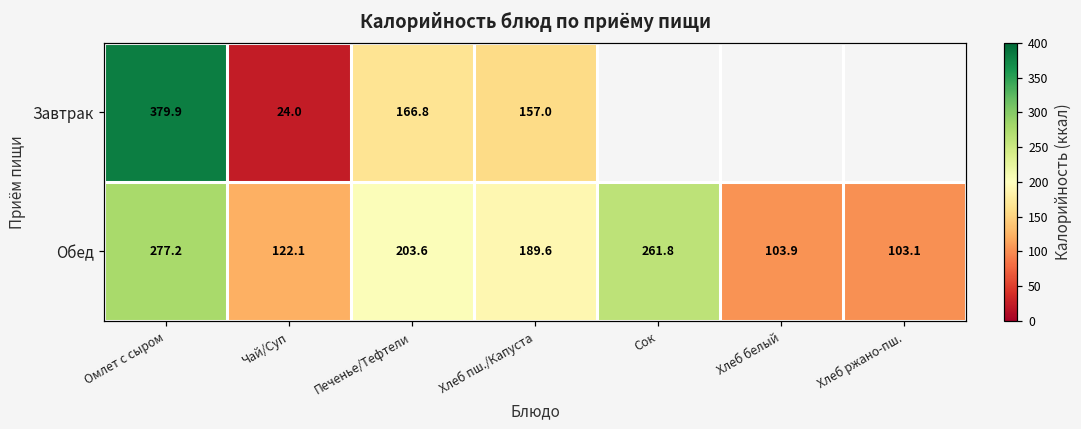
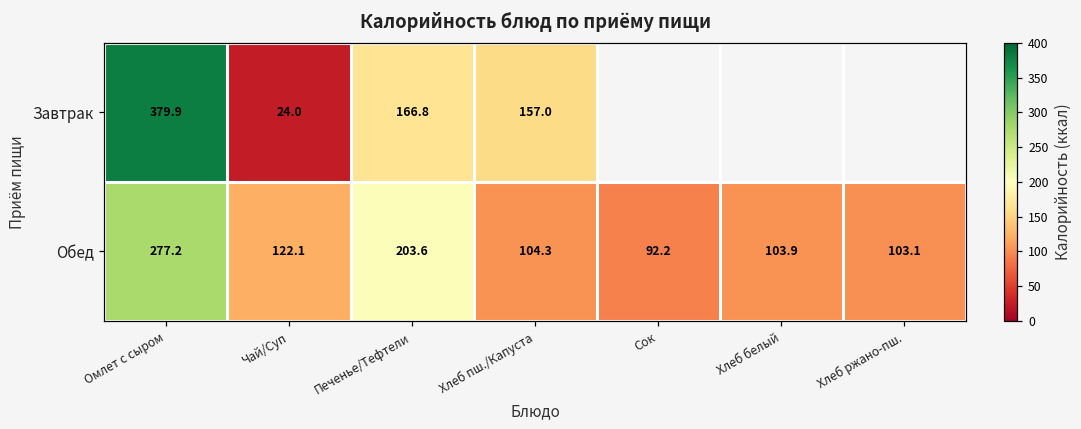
  {
    "Завтрак": {
      "Омлет с сыром": 379.9,
      "Чай/Суп": 24.0,
      "Печенье/Тефтели": 166.8,
      "Хлеб пш./Капуста": 157.0
    },
    "Обед": {
      "Омлет с сыром": 277.2,
      "Чай/Суп": 122.1,
      "Печенье/Тефтели": 203.6,
-     "Хлеб пш./Капуста": 189.6,
-     "Сок": 261.8,
+     "Хлеб пш./Капуста": 104.3,
+     "Сок": 92.2,
      "Хлеб белый": 103.9,
      "Хлеб ржано-пш.": 103.1
    }
  }
